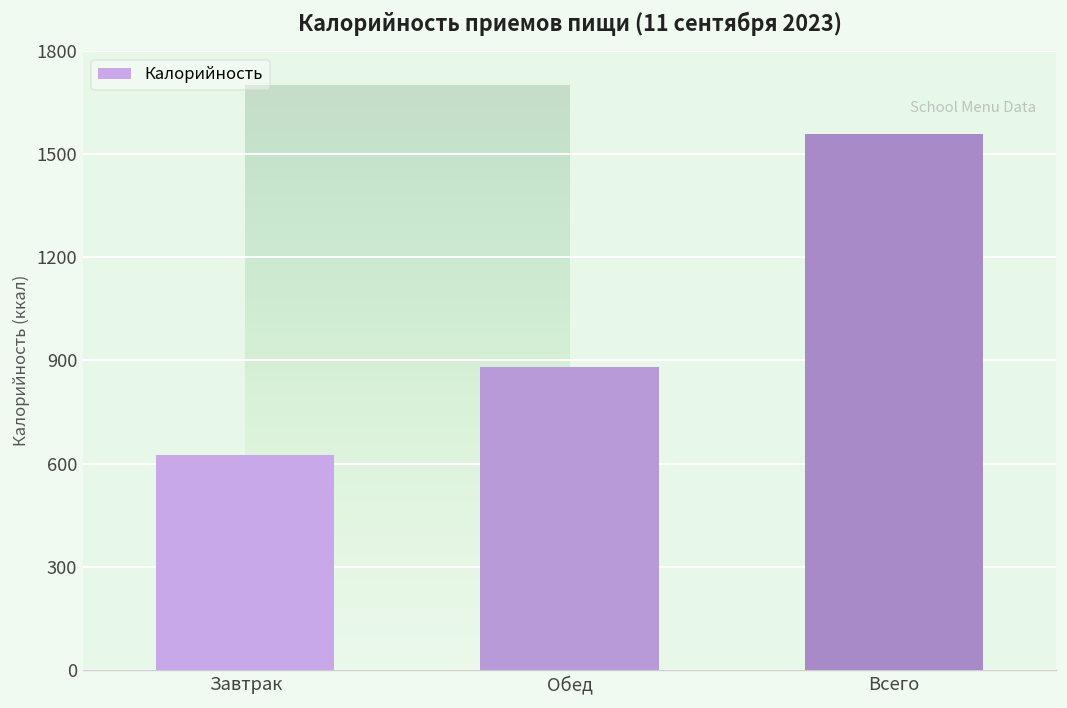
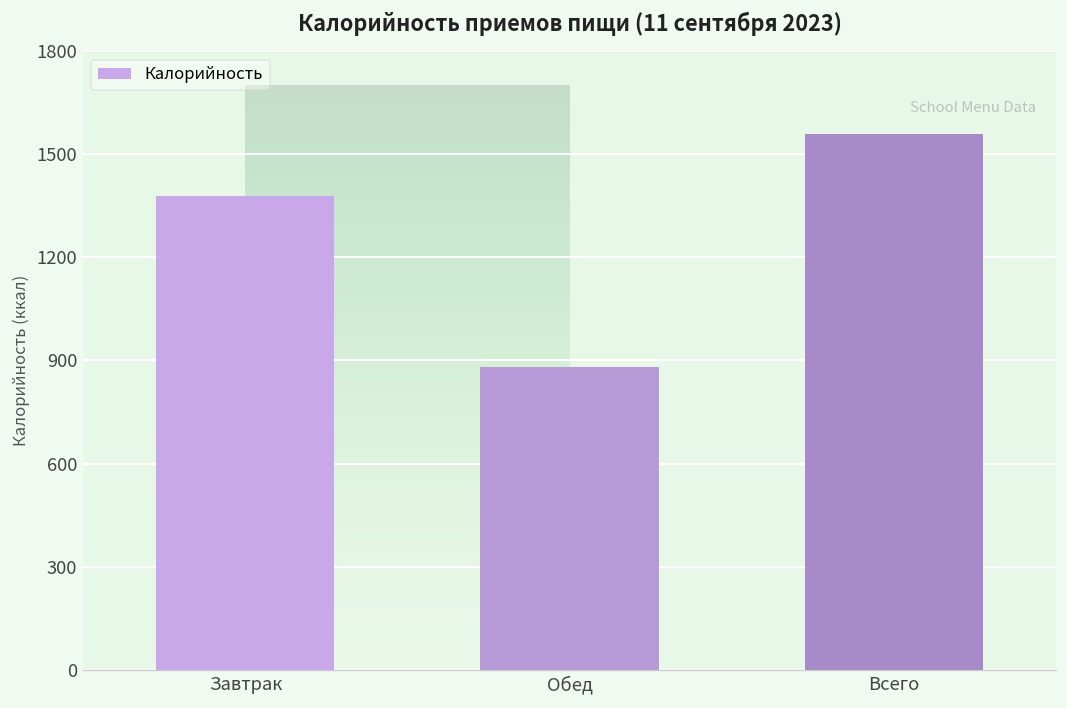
  {
-   "Завтрак": 630,
+   "Завтрак": 1380,
    "Обед": 880,
    "Всего": 1560
  }
